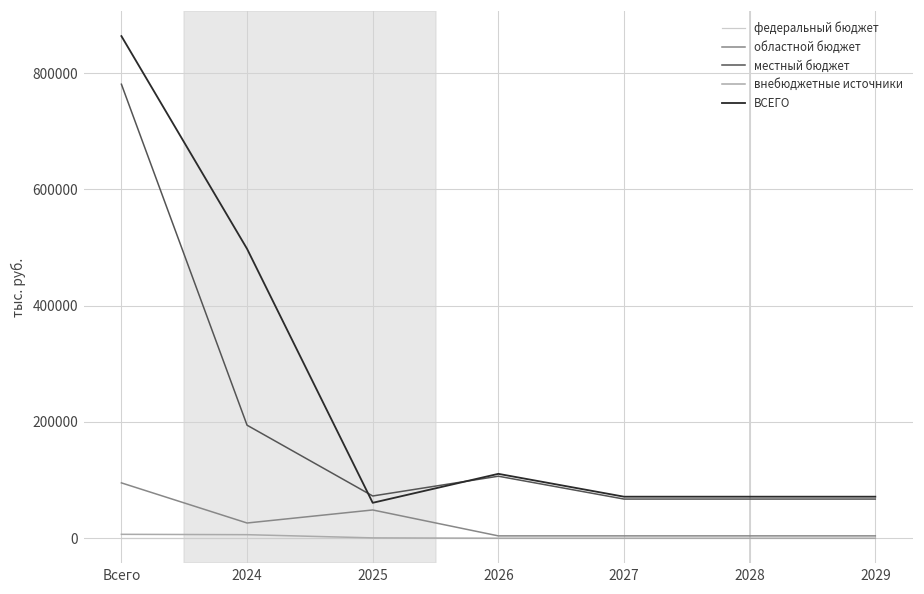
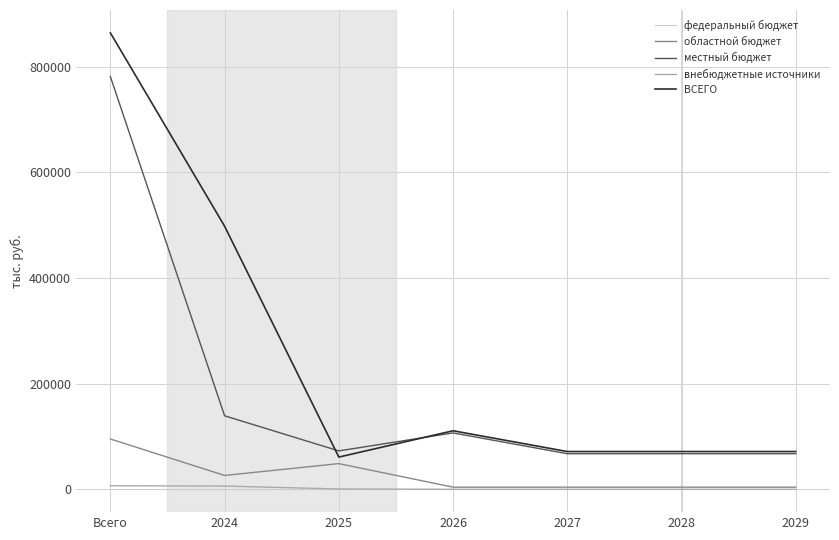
  {
    "местный бюджет": {
      "Всего": 780000,
-     "2024": 190000,
+     "2024": 140000,
      "2025": 70000
    },
    "ВСЕГО": {
      "Всего": 860000,
      "2024": 500000,
      "2025": 60000
    }
  }
